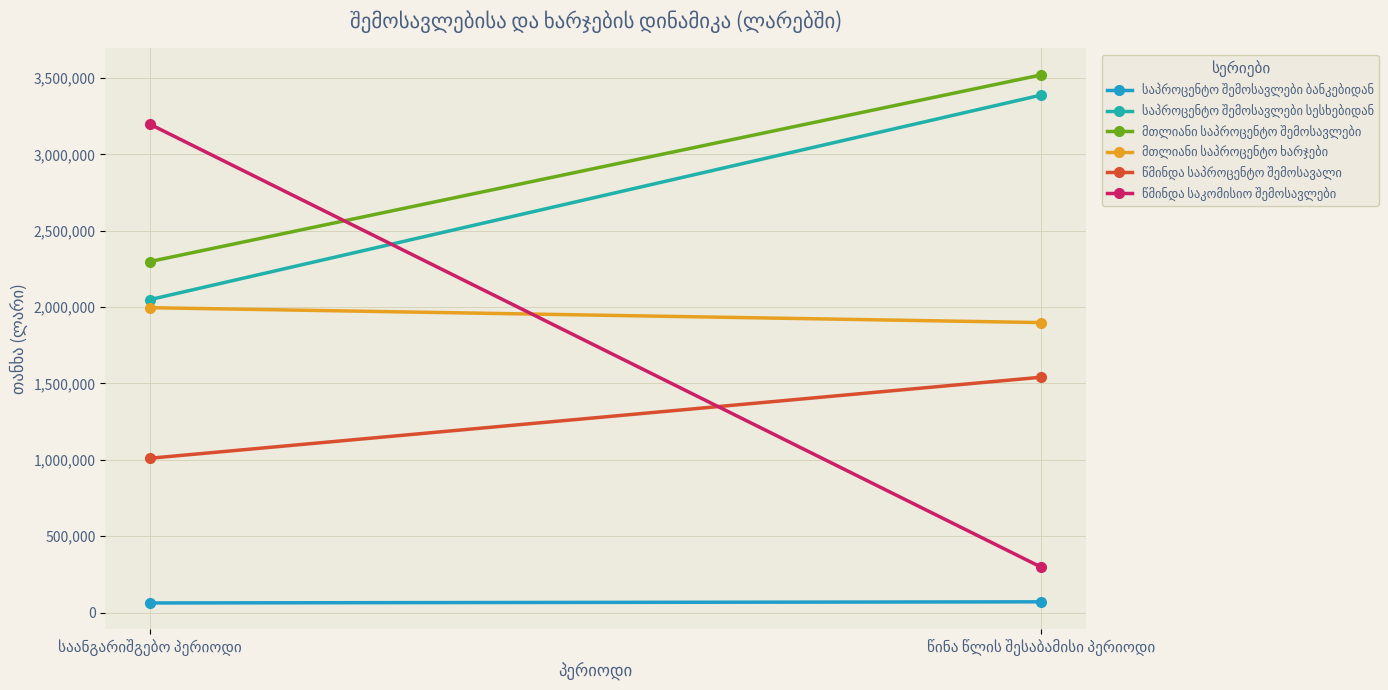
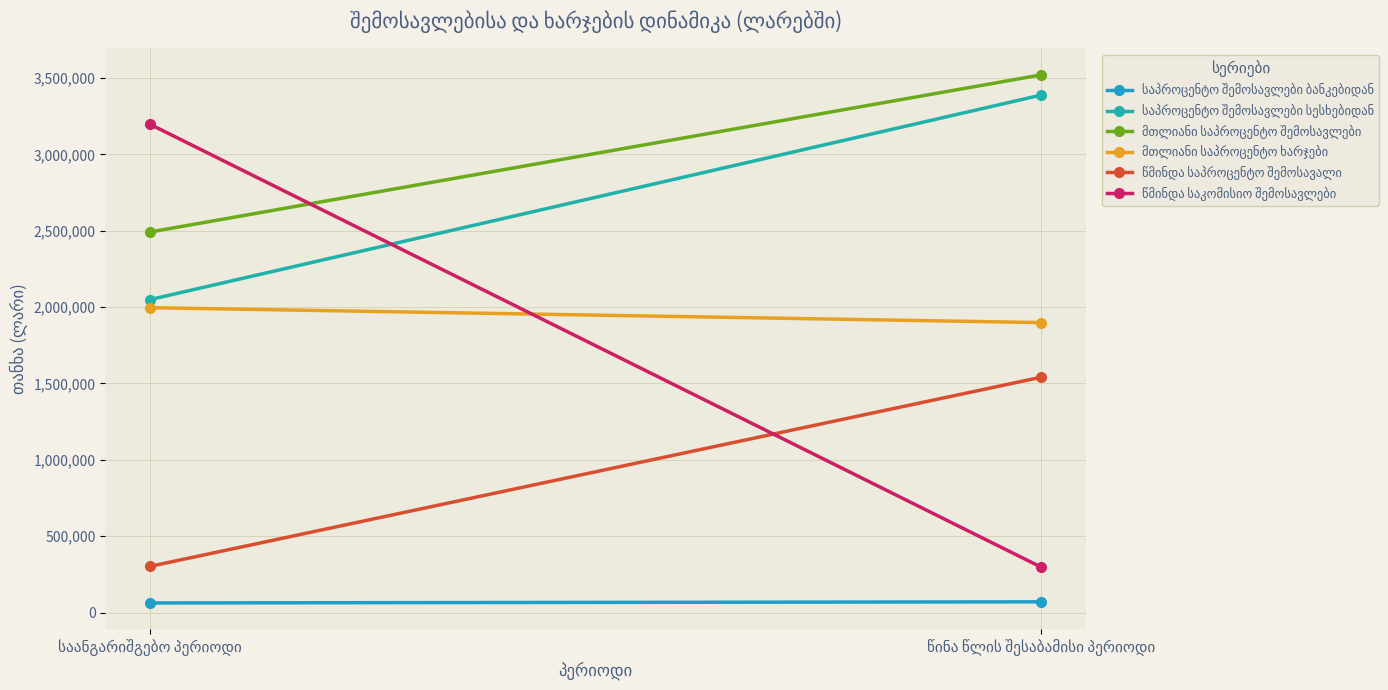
  {
    "მთლიანი საპროცენტო შემოსავლები": {
-     "საანგარიშგებო პერიოდი": "2,300,000",
+     "საანგარიშგებო პერიოდი": "2,490,000",
      "წინა წლის შესაბამისი პერიოდი": "3,520,000"
    },
    "მთლიანი საპროცენტო ხარჯები": {
      "საანგარიშგებო პერიოდი": "2,000,000",
      "წინა წლის შესაბამისი პერიოდი": "1,900,000"
    },
    "წმინდა საპროცენტო შემოსავალი": {
-     "საანგარიშგებო პერიოდი": "1,010,000",
+     "საანგარიშგებო პერიოდი": "300,000",
      "წინა წლის შესაბამისი პერიოდი": "1,540,000"
    },
    "წმინდა საკომისიო შემოსავლები": {
      "საანგარიშგებო პერიოდი": "3,200,000",
      "წინა წლის შესაბამისი პერიოდი": "300,000"
    }
  }
